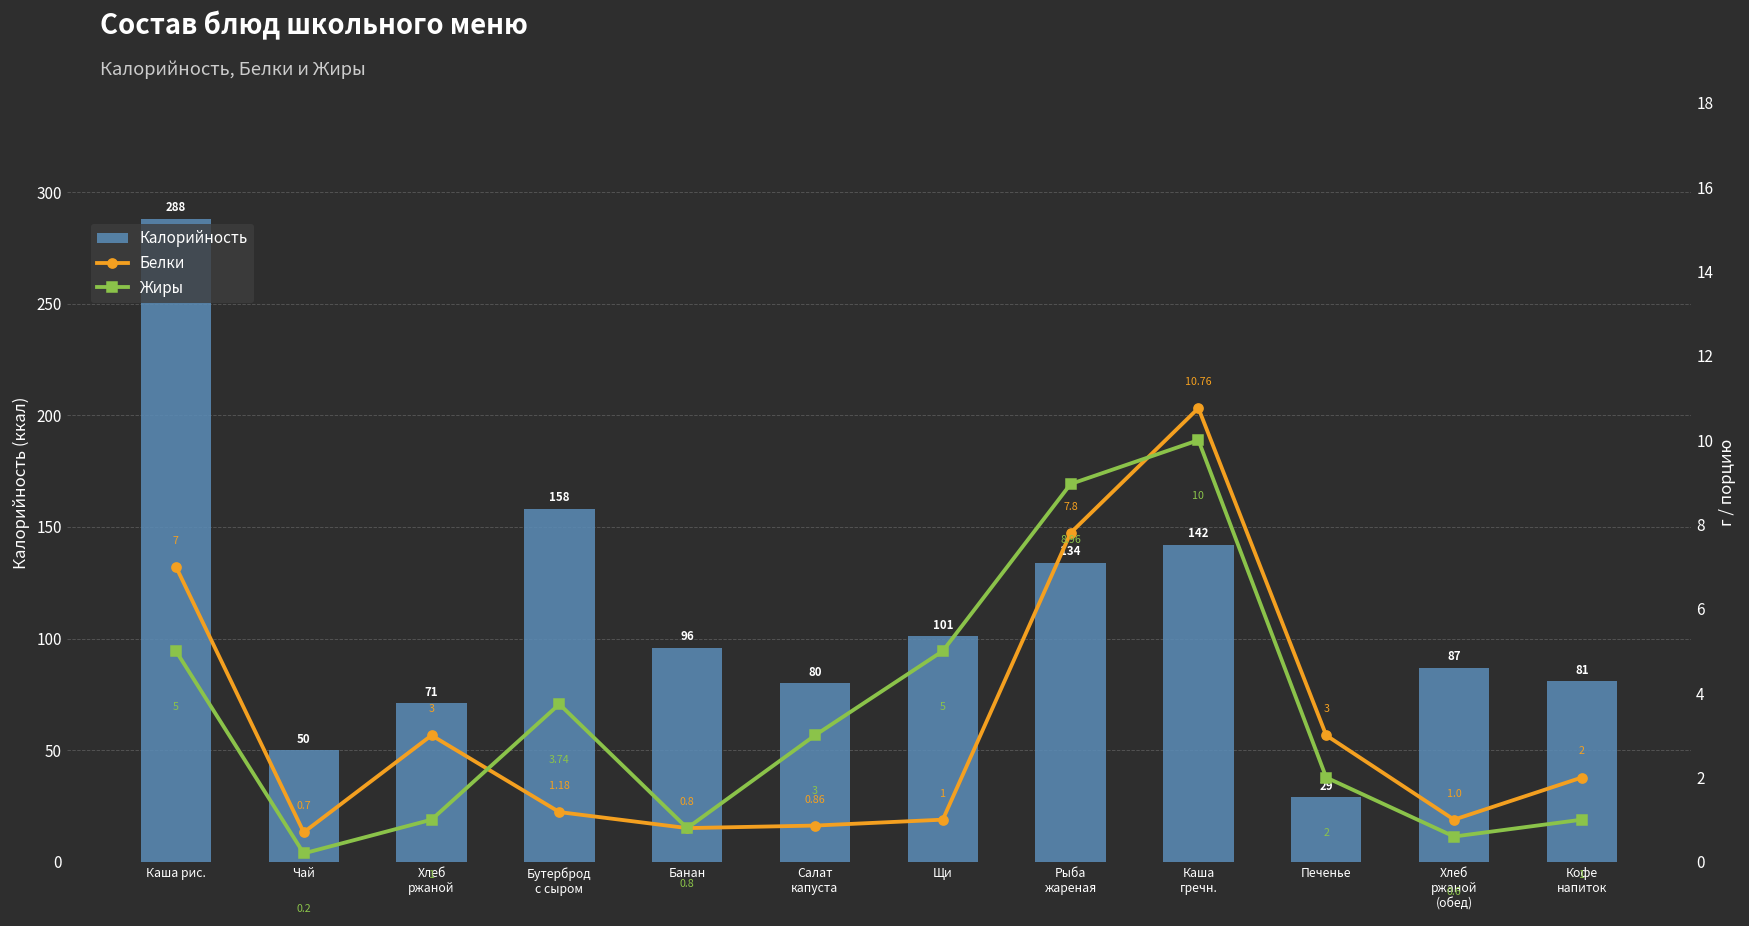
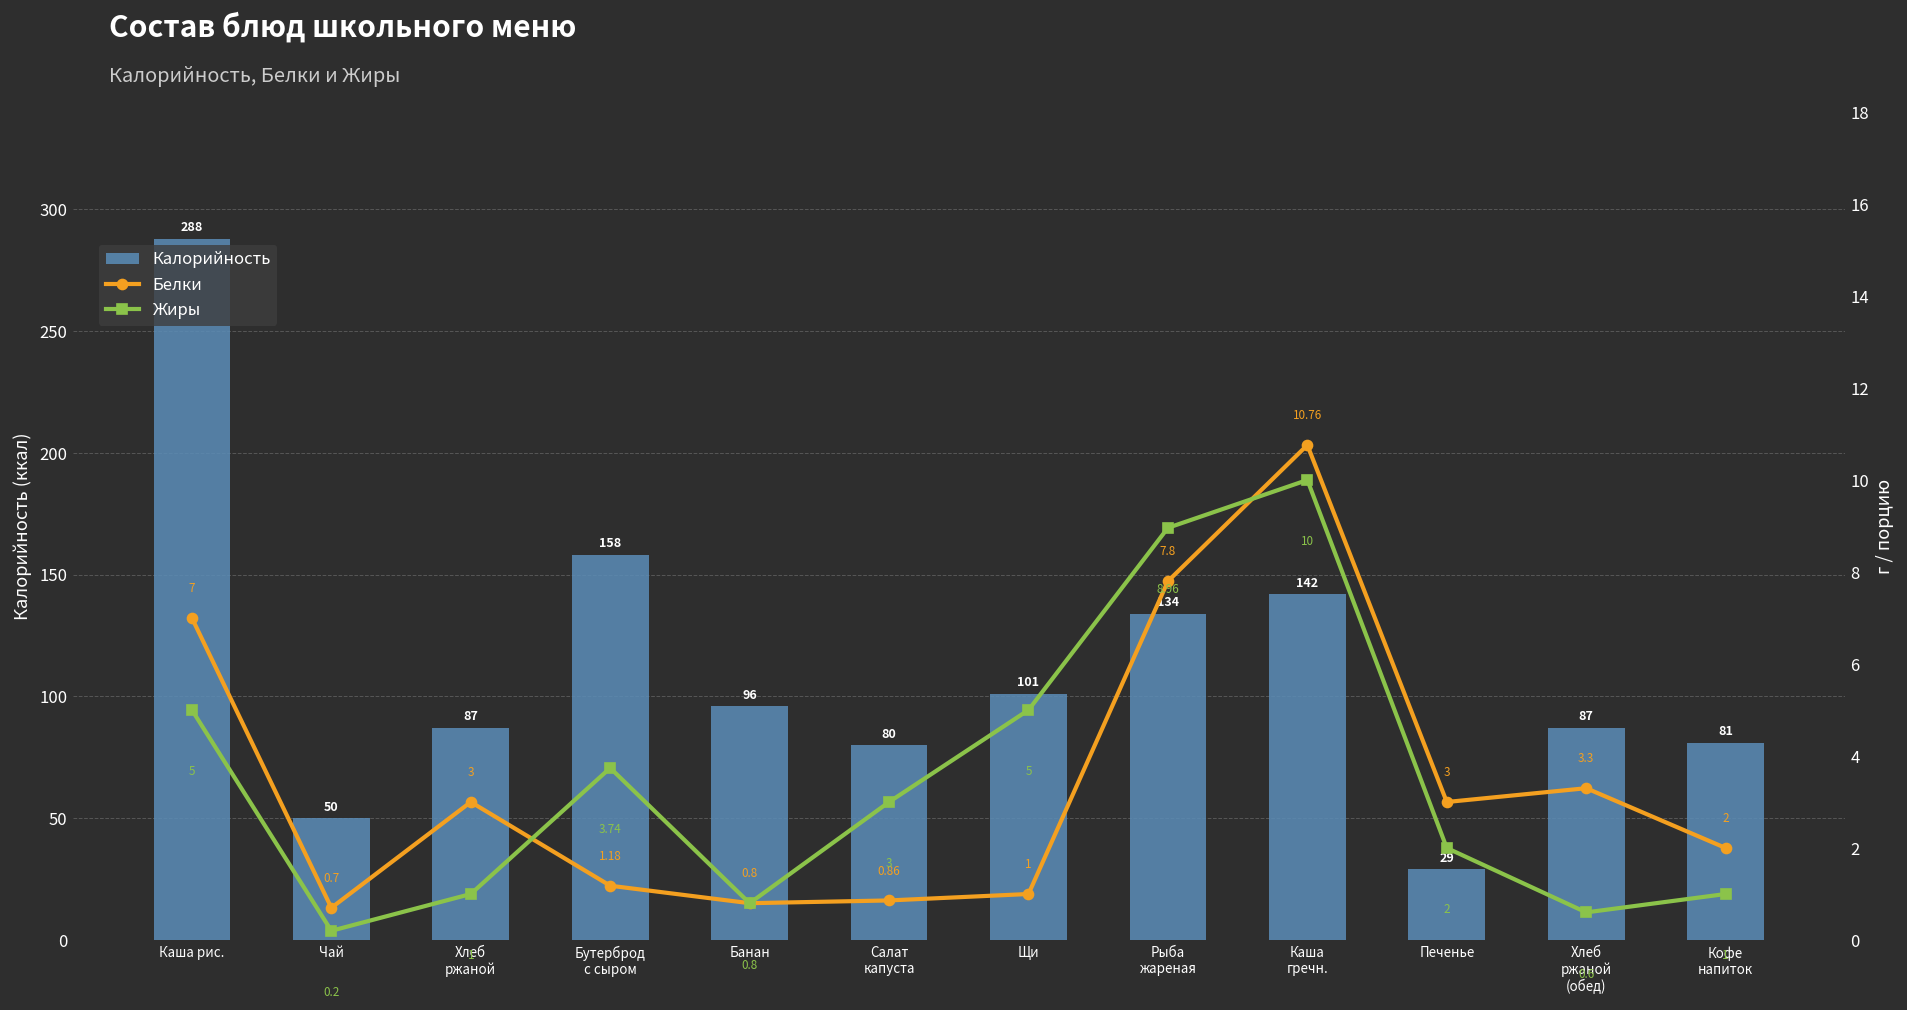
  {
    "Калорийность": {
      "Каша рис.": 288,
      "Чай": 50,
-     "Хлеб ржаной": 71,
+     "Хлеб ржаной": 87,
      "Бутерброд с сыром": 158,
      "Банан": 96,
      "Салат капуста": 80,
      "Щи": 101,
      "Рыба жареная": 134,
      "Каша гречн.": 142,
      "Печенье": 29,
      "Хлеб ржаной (обед)": 87,
      "Кофе напиток": 81
    },
    "Белки": {
      "Каша рис.": 7,
      "Чай": 0.7,
      "Хлеб ржаной": 3,
      "Бутерброд с сыром": 1.18,
      "Салат капуста": 0.86,
      "Щи": 1,
      "Рыба жареная": 7.8,
      "Каша гречн.": 10.76,
      "Печенье": 3,
-     "Хлеб ржаной (обед)": 1.0,
+     "Хлеб ржаной (обед)": 3.3,
      "Кофе напиток": 2
    }
  }
